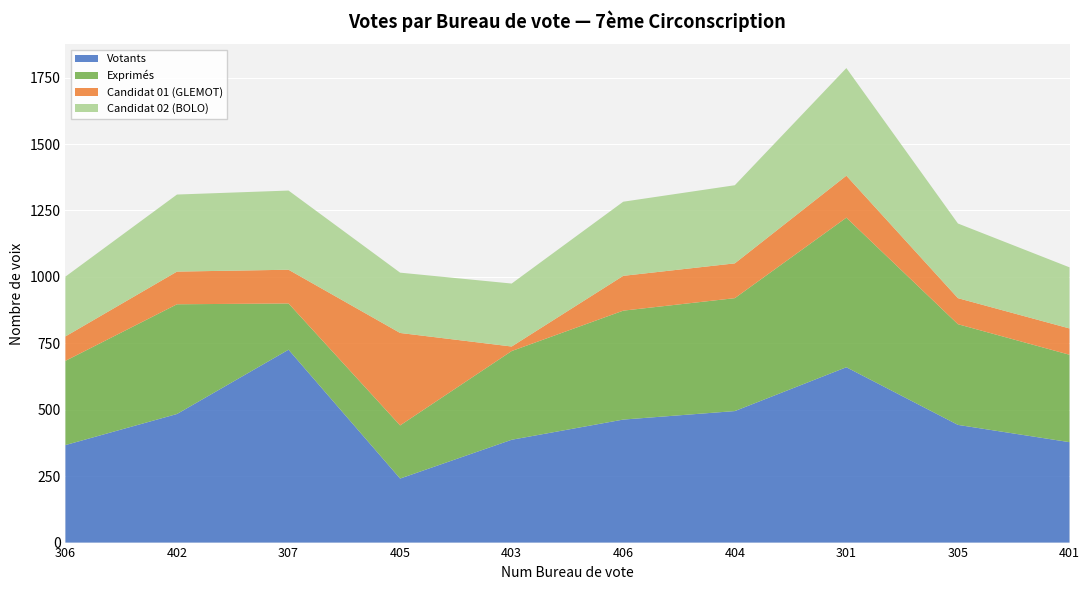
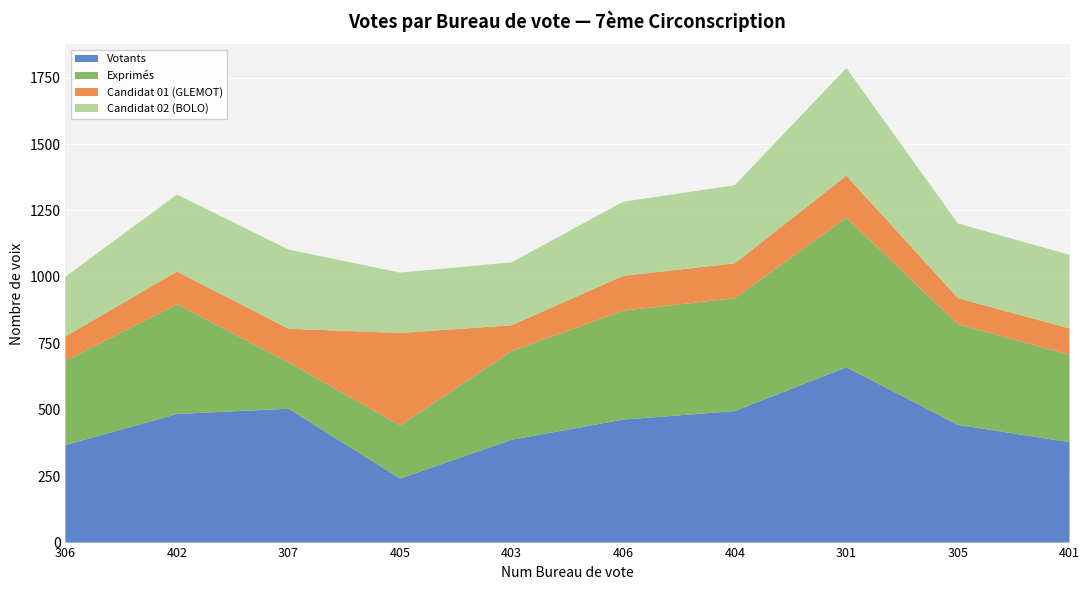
  {
    "Votants": {
      "306": 370,
      "402": 480,
-     "307": 730,
+     "307": 500,
      "405": 240,
      "403": 390,
      "406": 460,
      "404": 500,
      "301": 660,
      "305": 440,
      "401": 380
    },
    "Exprimés": {
      "306": 320,
      "402": 410,
      "307": 170,
      "405": 200,
      "403": 330,
      "406": 410,
      "404": 430,
      "301": 560,
      "305": 380,
      "401": 330
    },
    "Candidat 01 (GLEMOT)": {
      "306": 90,
      "402": 120,
      "307": 130,
      "405": 350,
-     "403": 20,
+     "403": 100,
      "406": 130,
      "404": 130,
      "301": 160,
      "305": 100,
      "401": 100
    },
    "Candidat 02 (BOLO)": {
      "306": 230,
      "402": 290,
      "307": 300,
      "405": 230,
      "403": 240,
      "406": 280,
      "404": 290,
      "301": 410,
      "305": 280,
-     "401": 230
+     "401": 280
    }
  }
